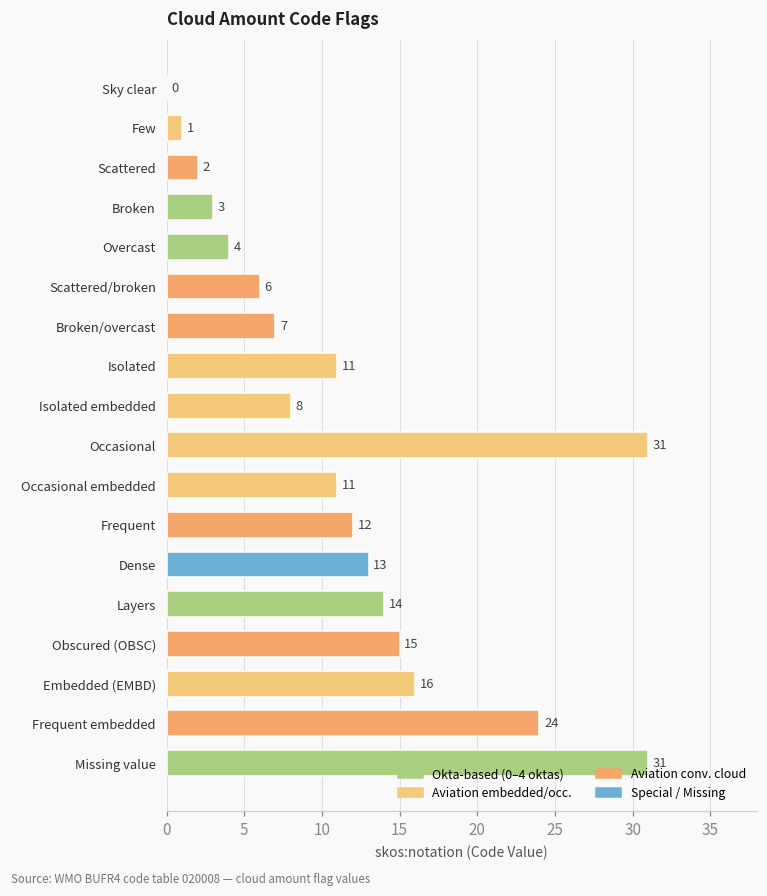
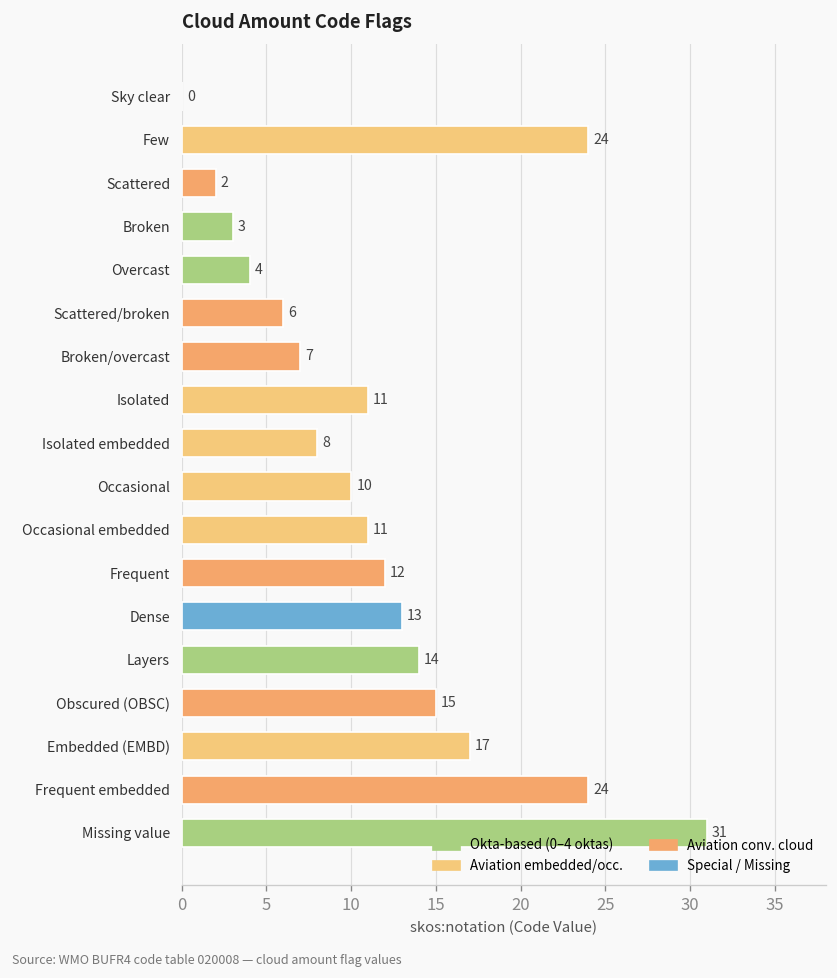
  {
    "Sky clear": 0,
-   "Few": 1,
+   "Few": 24,
    "Scattered": 2,
    "Broken": 3,
    "Overcast": 4,
    "Scattered/broken": 6,
    "Broken/overcast": 7,
    "Isolated": 11,
    "Isolated embedded": 8,
-   "Occasional": 31,
+   "Occasional": 10,
    "Occasional embedded": 11,
    "Frequent": 12,
    "Dense": 13,
    "Layers": 14,
    "Obscured (OBSC)": 15,
-   "Embedded (EMBD)": 16,
+   "Embedded (EMBD)": 17,
    "Frequent embedded": 24,
    "Missing value": 31
  }
